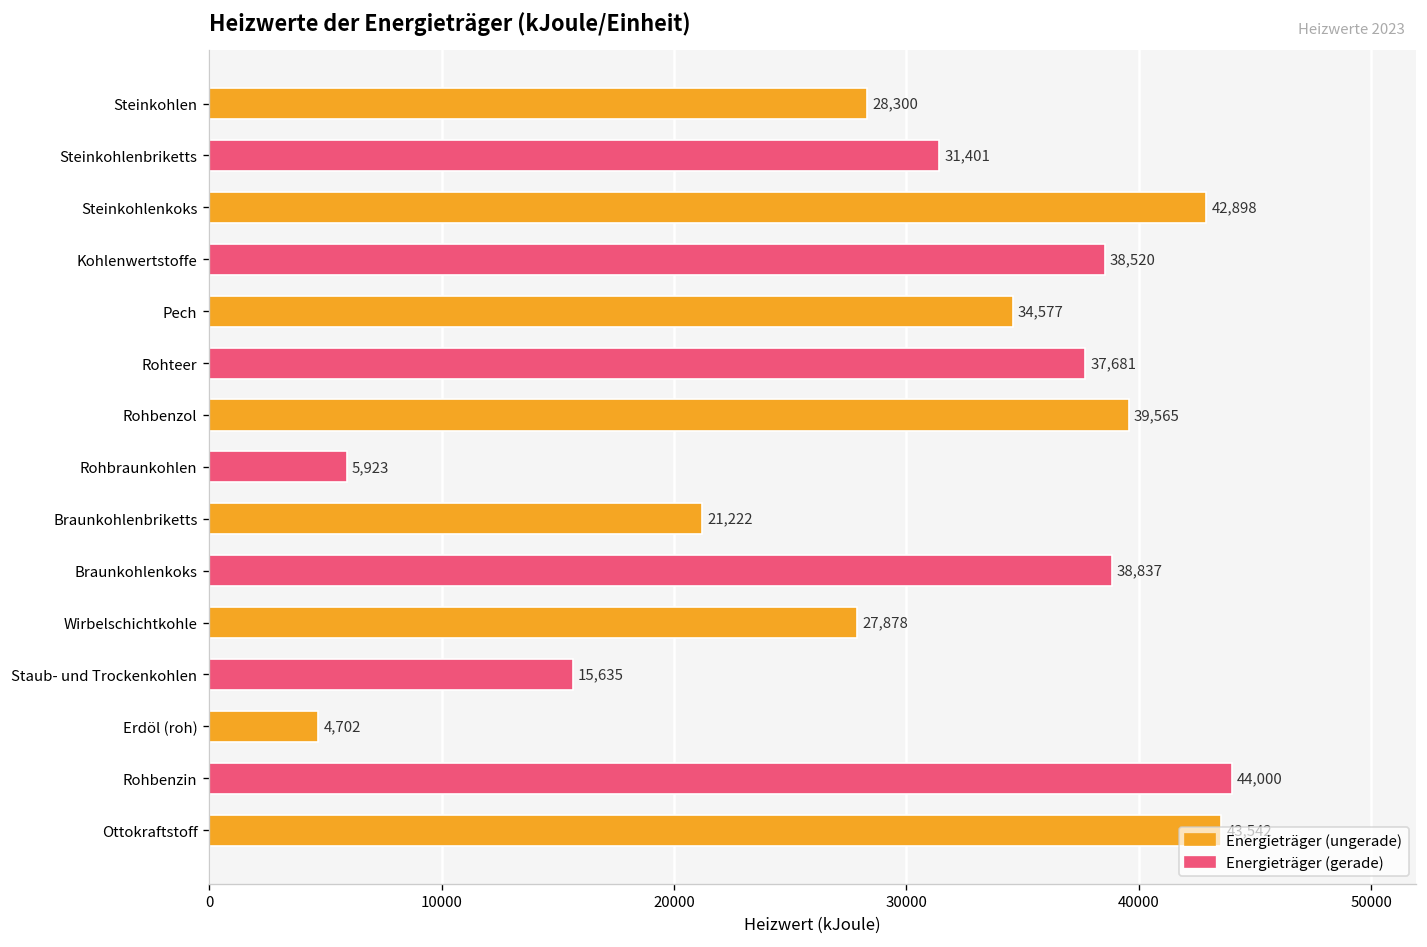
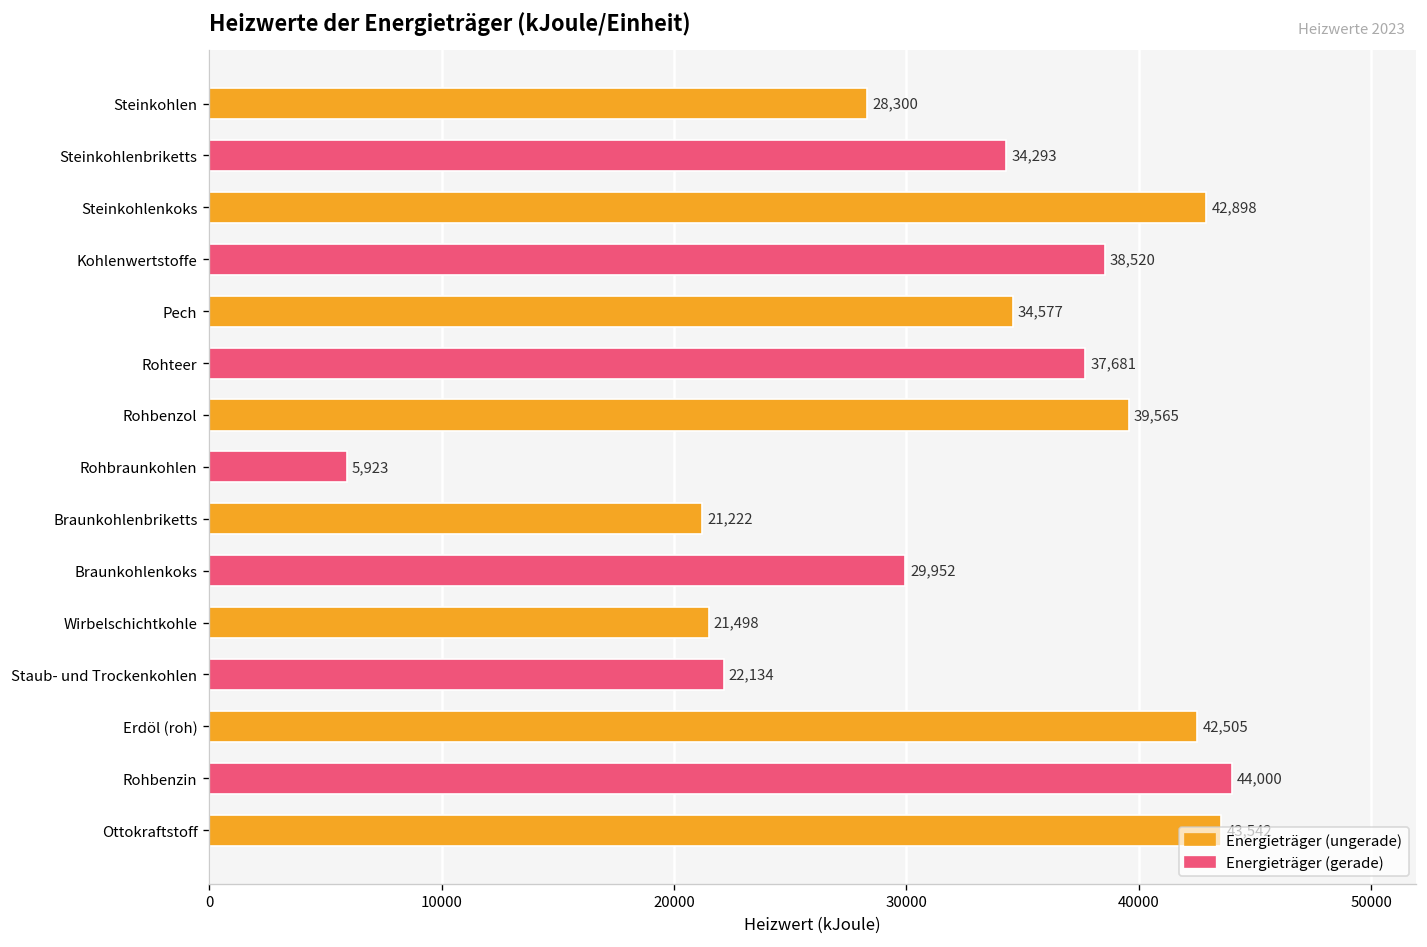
  {
    "Steinkohlen": "28,300",
-   "Steinkohlenbriketts": "31,401",
+   "Steinkohlenbriketts": "34,293",
    "Steinkohlenkoks": "42,898",
    "Kohlenwertstoffe": "38,520",
    "Pech": "34,577",
    "Rohteer": "37,681",
    "Rohbenzol": "39,565",
    "Rohbraunkohlen": "5,923",
    "Braunkohlenbriketts": "21,222",
-   "Braunkohlenkoks": "38,837",
-   "Wirbelschichtkohle": "27,878",
-   "Staub- und Trockenkohlen": "15,635",
-   "Erdöl (roh)": "4,702",
+   "Braunkohlenkoks": "29,952",
+   "Wirbelschichtkohle": "21,498",
+   "Staub- und Trockenkohlen": "22,134",
+   "Erdöl (roh)": "42,505",
    "Rohbenzin": "44,000"
  }
